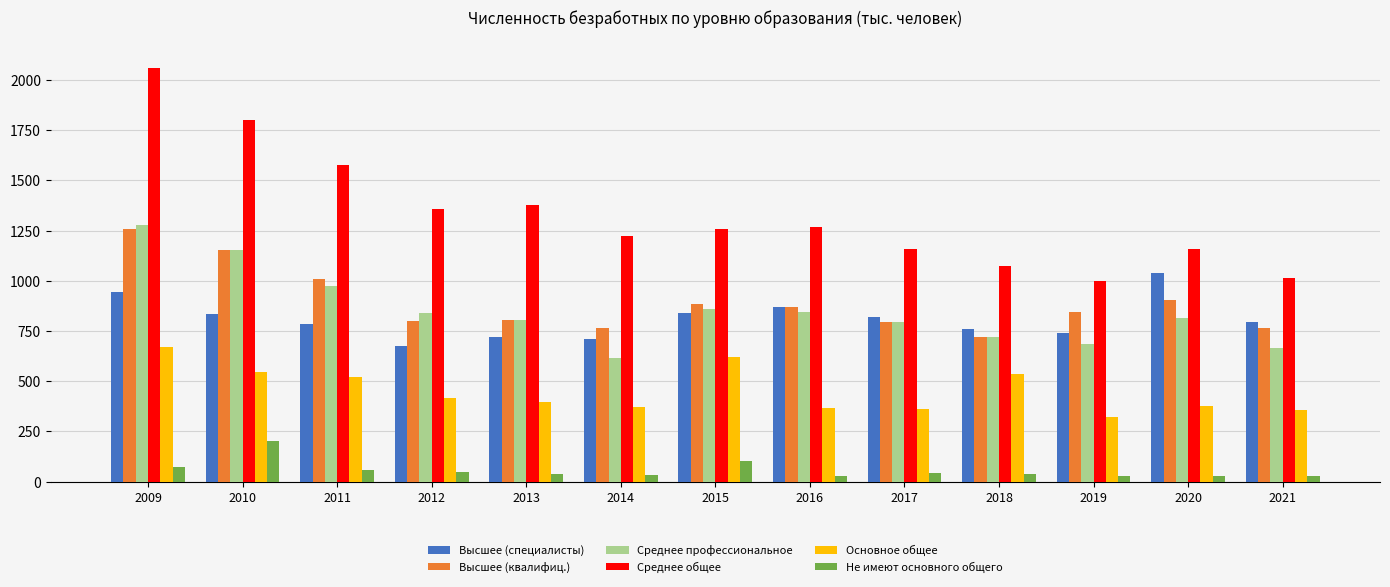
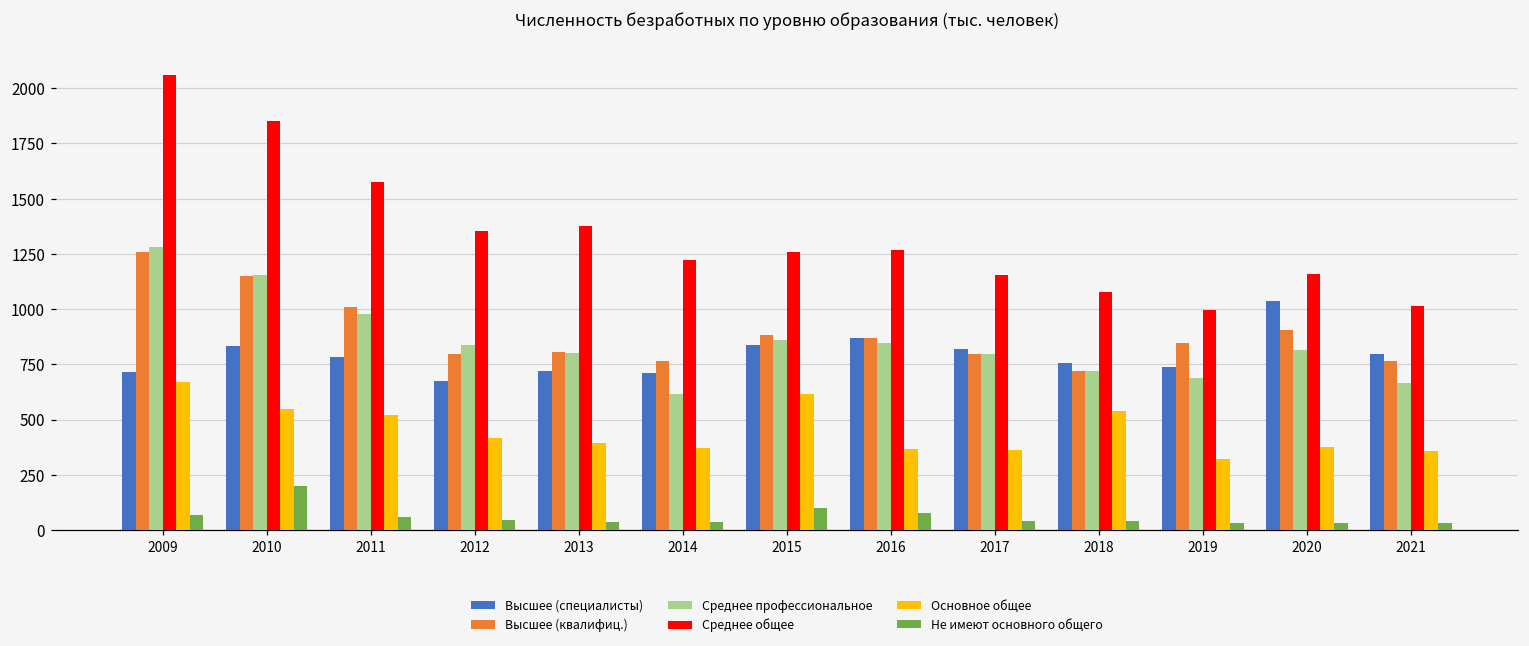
  {
    "Высшее (специалисты)": {
-     "2009": 940,
+     "2009": 720,
      "2010": 830,
      "2011": 780,
      "2012": 680,
      "2013": 720,
      "2014": 710,
      "2015": 840,
      "2016": 870,
      "2017": 820,
      "2018": 760,
      "2019": 740,
      "2020": 1040,
      "2021": 800
    },
    "Высшее (квалифиц.)": {
      "2009": 1260,
      "2010": 1150,
      "2011": 1010,
      "2012": 800,
      "2013": 810,
      "2014": 770,
      "2015": 890,
      "2016": 870,
      "2017": 800,
      "2018": 720,
      "2019": 850,
      "2020": 910,
      "2021": 770
    },
    "Среднее профессиональное": {
      "2009": 1280,
      "2010": 1150,
      "2011": 980,
      "2012": 840,
      "2013": 800,
      "2014": 620,
      "2015": 860,
      "2016": 850,
      "2017": 800,
      "2018": 720,
      "2019": 690,
      "2020": 820,
      "2021": 670
    },
    "Среднее общее": {
      "2009": 2060,
-     "2010": 1800,
+     "2010": 1850,
      "2011": 1580,
      "2012": 1360,
      "2013": 1380,
      "2014": 1220,
      "2015": 1260,
      "2016": 1270,
      "2017": 1160,
      "2018": 1080,
      "2019": 1000,
      "2020": 1160,
      "2021": 1020
    },
    "Основное общее": {
      "2009": 670,
      "2010": 550,
      "2011": 520,
      "2012": 420,
      "2013": 400,
      "2014": 370,
      "2015": 620,
      "2016": 370,
      "2017": 360,
      "2018": 540,
      "2019": 320,
      "2020": 380,
      "2021": 360
    },
    "Не имеют основного общего": {
      "2009": 70,
      "2010": 200,
      "2011": 60,
      "2012": 50,
      "2013": 40,
      "2014": 40,
      "2015": 100,
-     "2016": 30,
+     "2016": 80,
      "2017": 40,
      "2018": 40,
      "2019": 30,
      "2020": 30,
      "2021": 30
    }
  }
